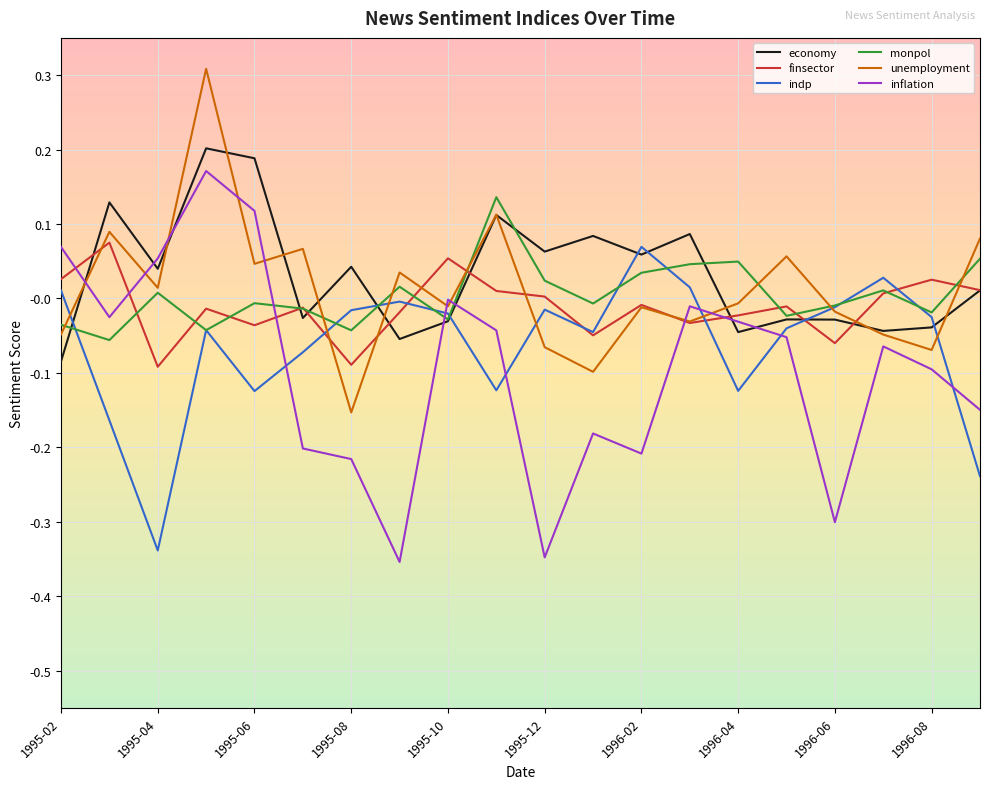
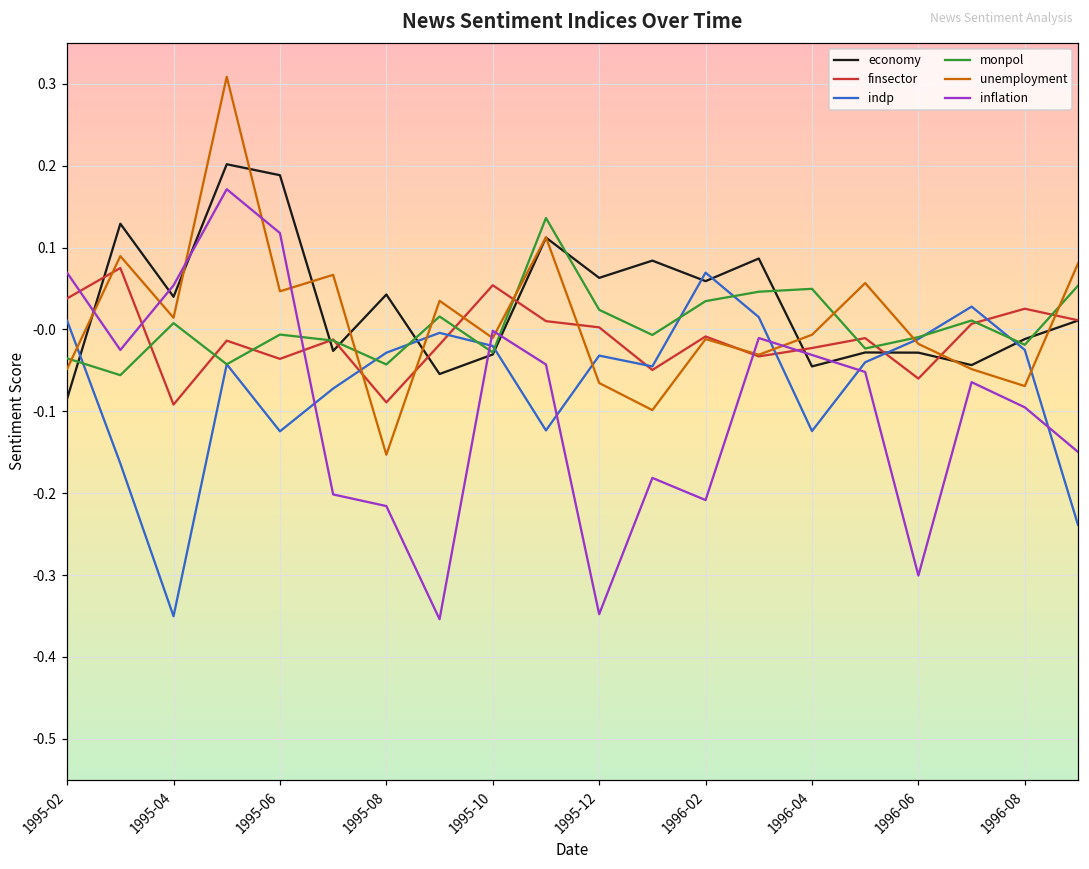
  {
    "economy": {
      "1995-02": -0.08,
      "1995-04": 0.04,
      "1995-06": 0.19,
      "1995-08": 0.04,
      "1995-12": 0.06,
      "1996-02": 0.06,
      "1996-04": -0.05,
      "1996-06": -0.03,
-     "1996-08": -0.04
+     "1996-08": -0.01
    },
    "finsector": {
-     "1995-02": 0.03,
+     "1995-02": 0.04,
      "1995-04": -0.09,
      "1995-06": -0.04,
      "1995-08": -0.09,
      "1995-10": 0.05,
      "1995-12": 0.00,
      "1996-04": -0.02,
      "1996-06": -0.06,
      "1996-08": 0.03
    },
    "indp": {
      "1995-02": 0.01,
-     "1995-04": -0.34,
+     "1995-04": -0.35,
      "1995-06": -0.12,
-     "1995-08": -0.02,
+     "1995-08": -0.03,
      "1995-10": -0.02,
-     "1995-12": -0.02,
+     "1995-12": -0.03,
      "1996-02": 0.07,
      "1996-04": -0.12,
      "1996-08": -0.03
    },
    "monpol": {
      "1995-02": -0.04,
      "1995-04": 0.01,
      "1995-06": -0.01,
      "1995-08": -0.04,
      "1995-12": 0.02,
      "1996-02": 0.03,
      "1996-04": 0.05,
      "1996-08": -0.02
    },
    "unemployment": {
      "1995-02": -0.05,
      "1995-04": 0.01,
      "1995-06": 0.05,
      "1995-08": -0.15,
      "1995-10": -0.01,
      "1995-12": -0.07,
      "1996-04": -0.01,
      "1996-06": -0.02,
      "1996-08": -0.07
    },
    "inflation": {
      "1995-02": 0.07,
      "1995-04": 0.05,
      "1995-06": 0.12,
      "1995-08": -0.22,
      "1995-10": 0.00,
      "1995-12": -0.35,
      "1996-02": -0.21,
      "1996-04": -0.03,
      "1996-06": -0.30,
      "1996-08": -0.10
    }
  }
